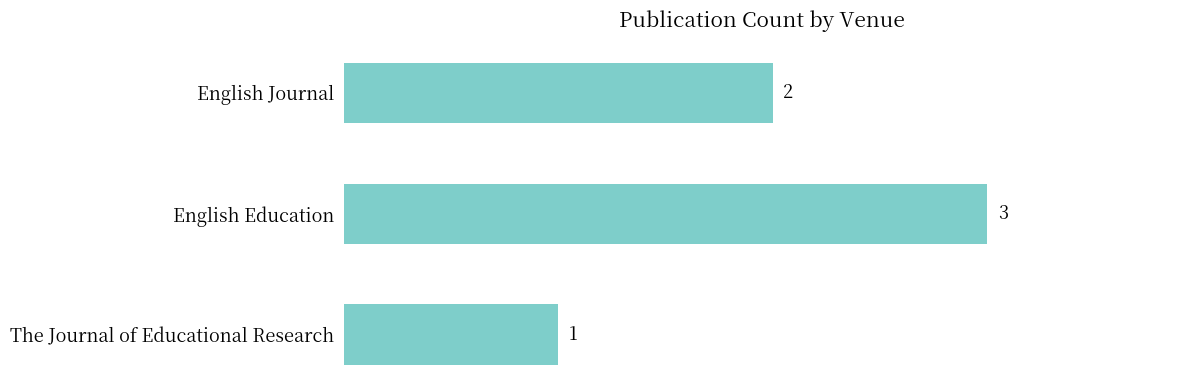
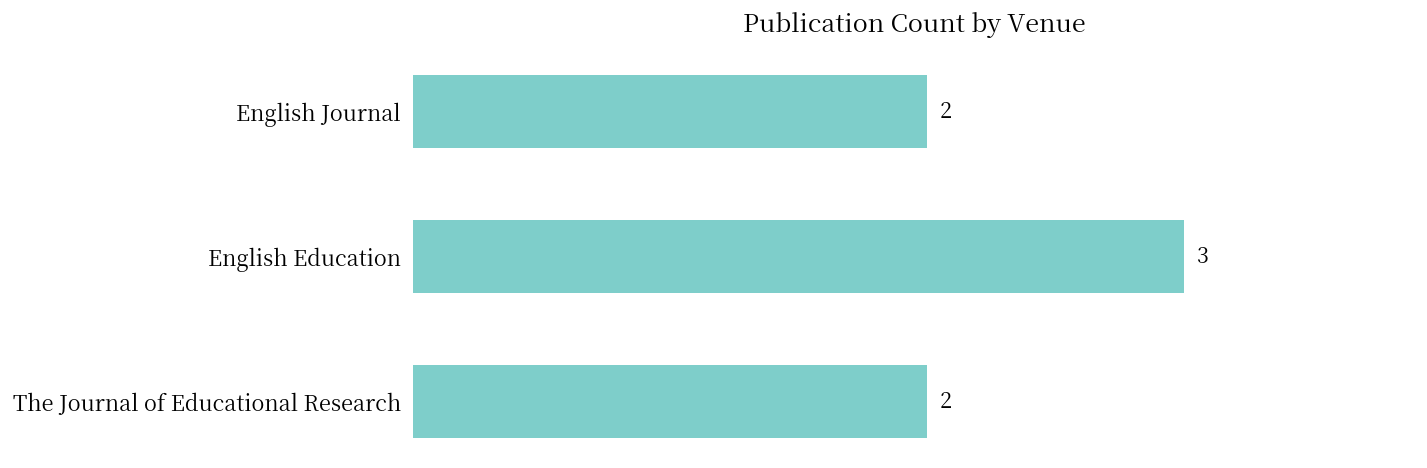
  {
    "English Journal": 2,
    "English Education": 3,
-   "The Journal of Educational Research": 1
+   "The Journal of Educational Research": 2
  }
